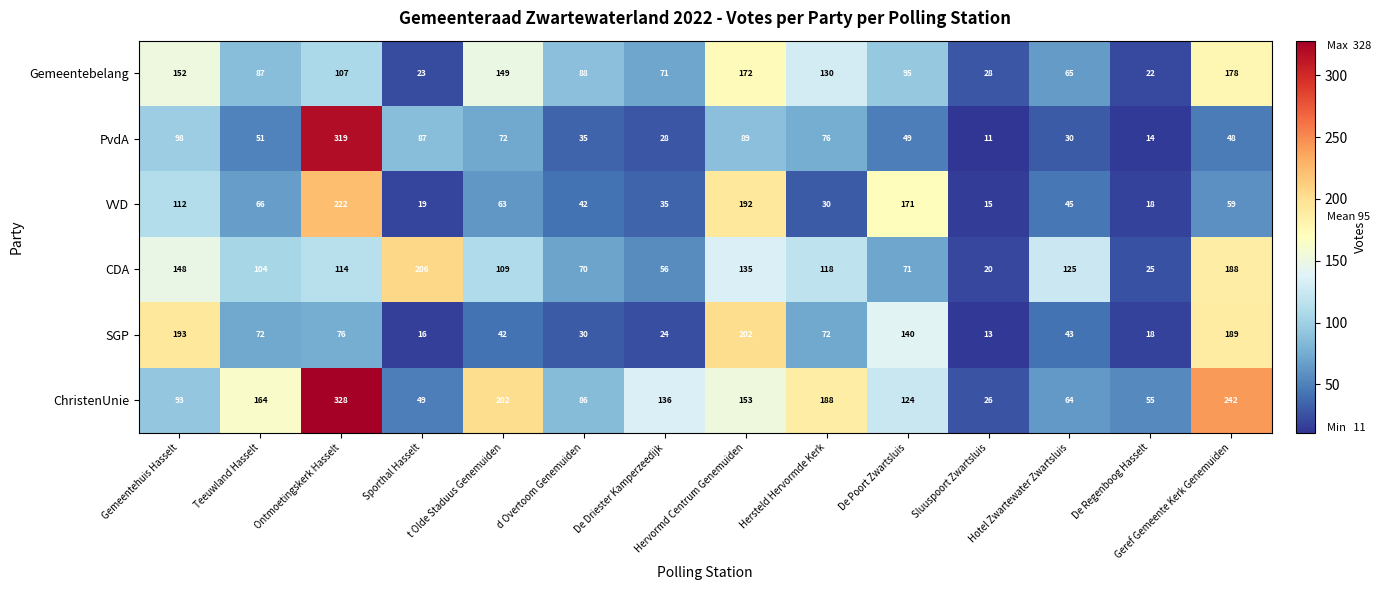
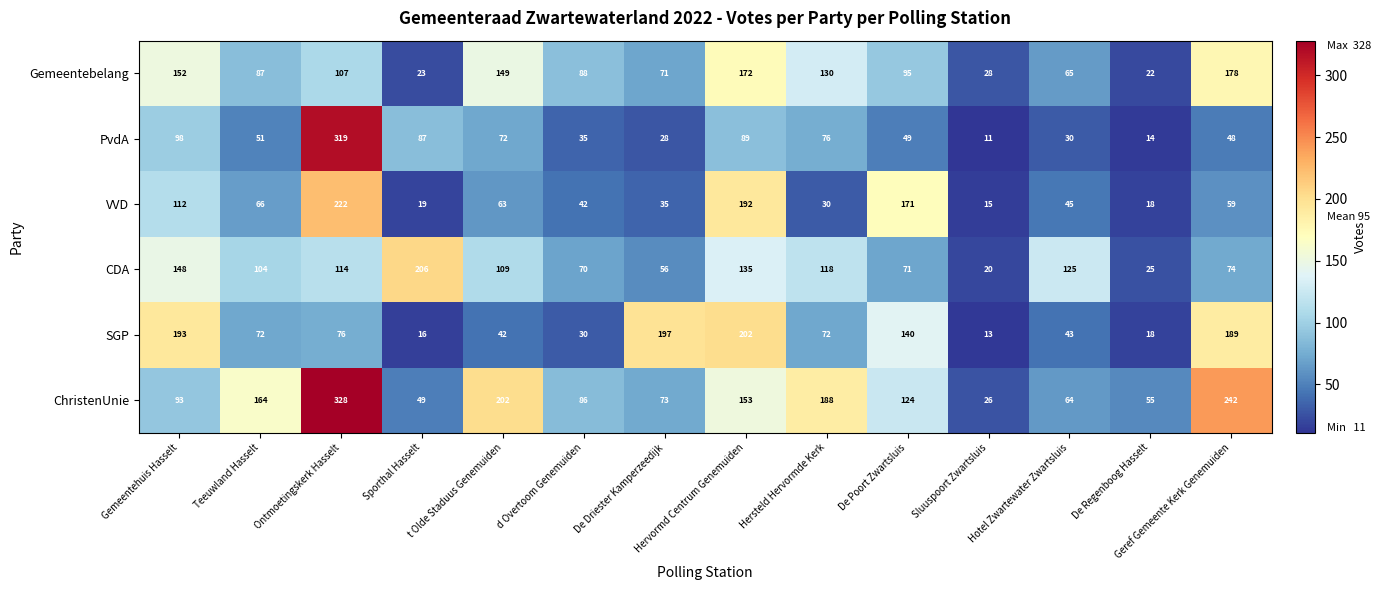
  {
    "Gemeentebelang": {
      "Gemeentehuis Hasselt": 152,
      "Teeuwland Hasselt": 87,
      "Ontmoetingskerk Hasselt": 107,
      "Sporthal Hasselt": 23,
      "t Olde Staduus Genemuiden": 149,
      "d Overtoom Genemuiden": 88,
      "De Driester Kamperzeedijk": 71,
      "Hervormd Centrum Genemuiden": 172,
      "Hersteld Hervormde Kerk": 130,
      "De Poort Zwartsluis": 95,
      "Sluuspoort Zwartsluis": 28,
      "Hotel Zwartewater Zwartsluis": 65,
      "De Regenboog Hasselt": 22,
      "Geref Gemeente Kerk Genemuiden": 178
    },
    "PvdA": {
      "Gemeentehuis Hasselt": 98,
      "Teeuwland Hasselt": 51,
      "Ontmoetingskerk Hasselt": 319,
      "Sporthal Hasselt": 87,
      "t Olde Staduus Genemuiden": 72,
      "d Overtoom Genemuiden": 35,
      "De Driester Kamperzeedijk": 28,
      "Hervormd Centrum Genemuiden": 89,
      "Hersteld Hervormde Kerk": 76,
      "De Poort Zwartsluis": 49,
      "Sluuspoort Zwartsluis": 11,
      "Hotel Zwartewater Zwartsluis": 30,
      "De Regenboog Hasselt": 14,
      "Geref Gemeente Kerk Genemuiden": 48
    },
    "VVD": {
      "Gemeentehuis Hasselt": 112,
      "Teeuwland Hasselt": 66,
      "Ontmoetingskerk Hasselt": 222,
      "Sporthal Hasselt": 19,
      "t Olde Staduus Genemuiden": 63,
      "d Overtoom Genemuiden": 42,
      "De Driester Kamperzeedijk": 35,
      "Hervormd Centrum Genemuiden": 192,
      "Hersteld Hervormde Kerk": 30,
      "De Poort Zwartsluis": 171,
      "Sluuspoort Zwartsluis": 15,
      "Hotel Zwartewater Zwartsluis": 45,
      "De Regenboog Hasselt": 18,
      "Geref Gemeente Kerk Genemuiden": 59
    },
    "CDA": {
      "Gemeentehuis Hasselt": 148,
      "Teeuwland Hasselt": 104,
      "Ontmoetingskerk Hasselt": 114,
      "Sporthal Hasselt": 206,
      "t Olde Staduus Genemuiden": 109,
      "d Overtoom Genemuiden": 70,
      "De Driester Kamperzeedijk": 56,
      "Hervormd Centrum Genemuiden": 135,
      "Hersteld Hervormde Kerk": 118,
      "De Poort Zwartsluis": 71,
      "Sluuspoort Zwartsluis": 20,
      "Hotel Zwartewater Zwartsluis": 125,
      "De Regenboog Hasselt": 25,
-     "Geref Gemeente Kerk Genemuiden": 188
+     "Geref Gemeente Kerk Genemuiden": 74
    },
    "SGP": {
      "Gemeentehuis Hasselt": 193,
      "Teeuwland Hasselt": 72,
      "Ontmoetingskerk Hasselt": 76,
      "Sporthal Hasselt": 16,
      "t Olde Staduus Genemuiden": 42,
      "d Overtoom Genemuiden": 30,
-     "De Driester Kamperzeedijk": 24,
+     "De Driester Kamperzeedijk": 197,
      "Hervormd Centrum Genemuiden": 202,
      "Hersteld Hervormde Kerk": 72,
      "De Poort Zwartsluis": 140,
      "Sluuspoort Zwartsluis": 13,
      "Hotel Zwartewater Zwartsluis": 43,
      "De Regenboog Hasselt": 18,
      "Geref Gemeente Kerk Genemuiden": 189
    },
    "ChristenUnie": {
      "Gemeentehuis Hasselt": 93,
      "Teeuwland Hasselt": 164,
      "Ontmoetingskerk Hasselt": 328,
      "Sporthal Hasselt": 49,
      "t Olde Staduus Genemuiden": 202,
      "d Overtoom Genemuiden": 86,
-     "De Driester Kamperzeedijk": 136,
+     "De Driester Kamperzeedijk": 73,
      "Hervormd Centrum Genemuiden": 153,
      "Hersteld Hervormde Kerk": 188,
      "De Poort Zwartsluis": 124,
      "Sluuspoort Zwartsluis": 26,
      "Hotel Zwartewater Zwartsluis": 64,
      "De Regenboog Hasselt": 55,
      "Geref Gemeente Kerk Genemuiden": 242
    }
  }
